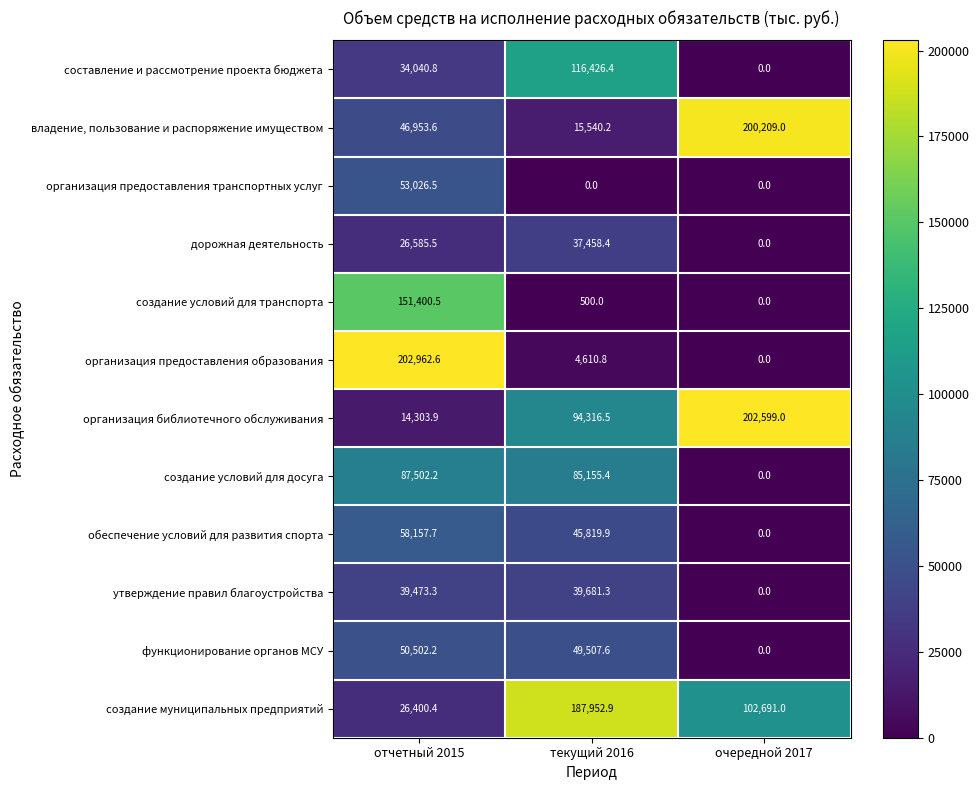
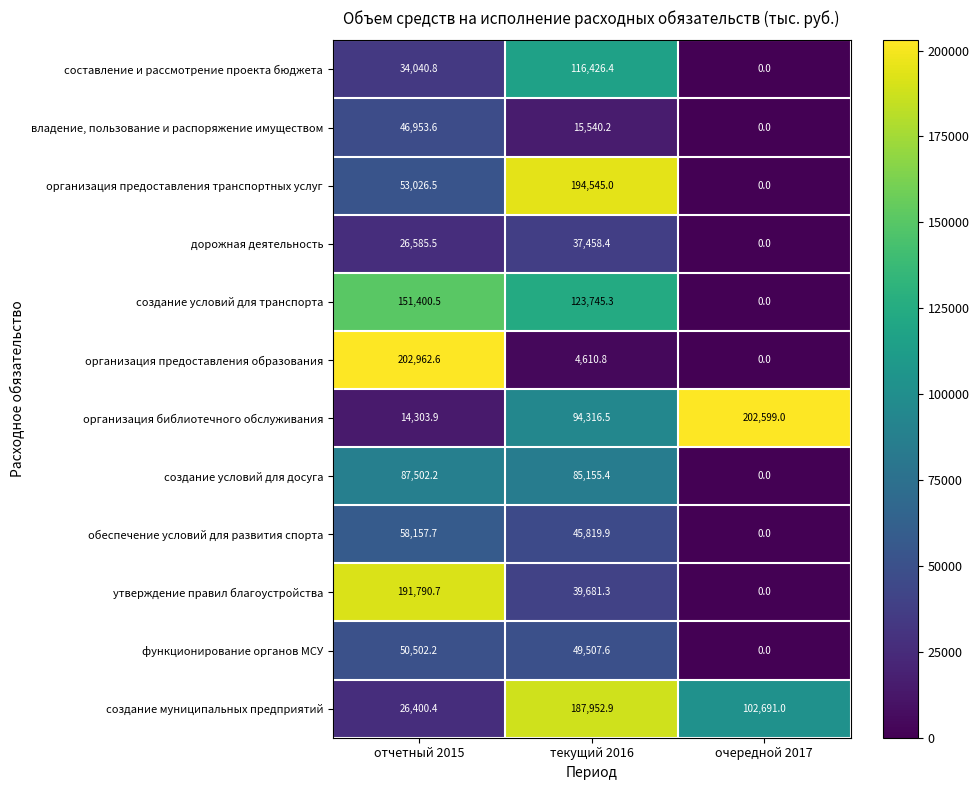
  {
    "составление и рассмотрение проекта бюджета": {
      "отчетный 2015": "34,040.8",
      "текущий 2016": "116,426.4",
      "очередной 2017": "0.0"
    },
    "владение, пользование и распоряжение имуществом": {
      "отчетный 2015": "46,953.6",
      "текущий 2016": "15,540.2",
-     "очередной 2017": "200,209.0"
+     "очередной 2017": "0.0"
    },
    "организация предоставления транспортных услуг": {
      "отчетный 2015": "53,026.5",
-     "текущий 2016": "0.0",
+     "текущий 2016": "194,545.0",
      "очередной 2017": "0.0"
    },
    "дорожная деятельность": {
      "отчетный 2015": "26,585.5",
      "текущий 2016": "37,458.4",
      "очередной 2017": "0.0"
    },
    "создание условий для транспорта": {
      "отчетный 2015": "151,400.5",
-     "текущий 2016": "500.0",
+     "текущий 2016": "123,745.3",
      "очередной 2017": "0.0"
    },
    "организация предоставления образования": {
      "отчетный 2015": "202,962.6",
      "текущий 2016": "4,610.8",
      "очередной 2017": "0.0"
    },
    "организация библиотечного обслуживания": {
      "отчетный 2015": "14,303.9",
      "текущий 2016": "94,316.5",
      "очередной 2017": "202,599.0"
    },
    "создание условий для досуга": {
      "отчетный 2015": "87,502.2",
      "текущий 2016": "85,155.4",
      "очередной 2017": "0.0"
    },
    "обеспечение условий для развития спорта": {
      "отчетный 2015": "58,157.7",
      "текущий 2016": "45,819.9",
      "очередной 2017": "0.0"
    },
    "утверждение правил благоустройства": {
-     "отчетный 2015": "39,473.3",
+     "отчетный 2015": "191,790.7",
      "текущий 2016": "39,681.3",
      "очередной 2017": "0.0"
    },
    "функционирование органов МСУ": {
      "отчетный 2015": "50,502.2",
      "текущий 2016": "49,507.6",
      "очередной 2017": "0.0"
    },
    "создание муниципальных предприятий": {
      "отчетный 2015": "26,400.4",
      "текущий 2016": "187,952.9",
      "очередной 2017": "102,691.0"
    }
  }
